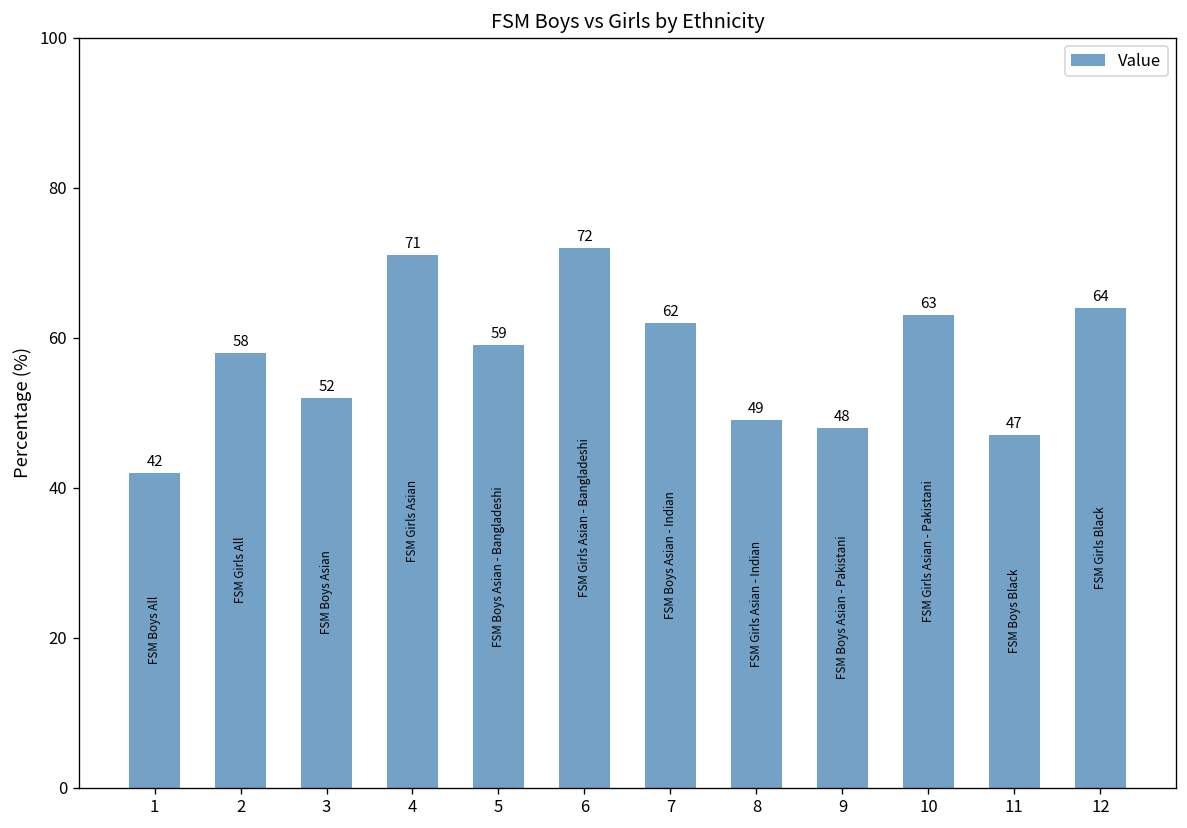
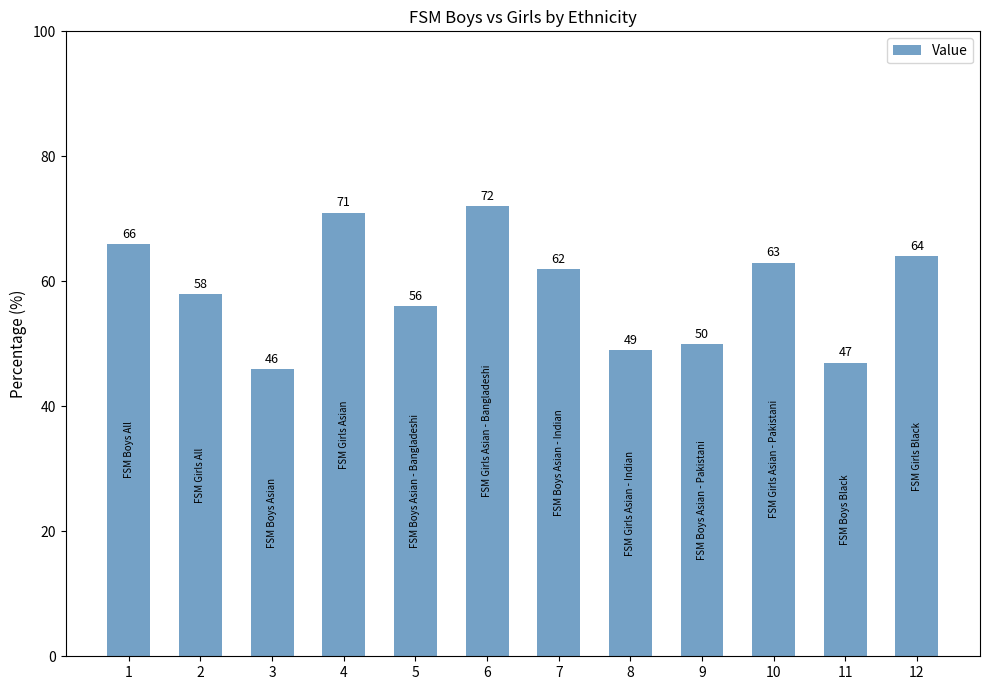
  {
-   "1": 42,
+   "1": 66,
    "2": 58,
-   "3": 52,
+   "3": 46,
    "4": 71,
-   "5": 59,
+   "5": 56,
    "6": 72,
    "7": 62,
    "8": 49,
-   "9": 48,
+   "9": 50,
    "10": 63,
    "11": 47,
    "12": 64
  }
